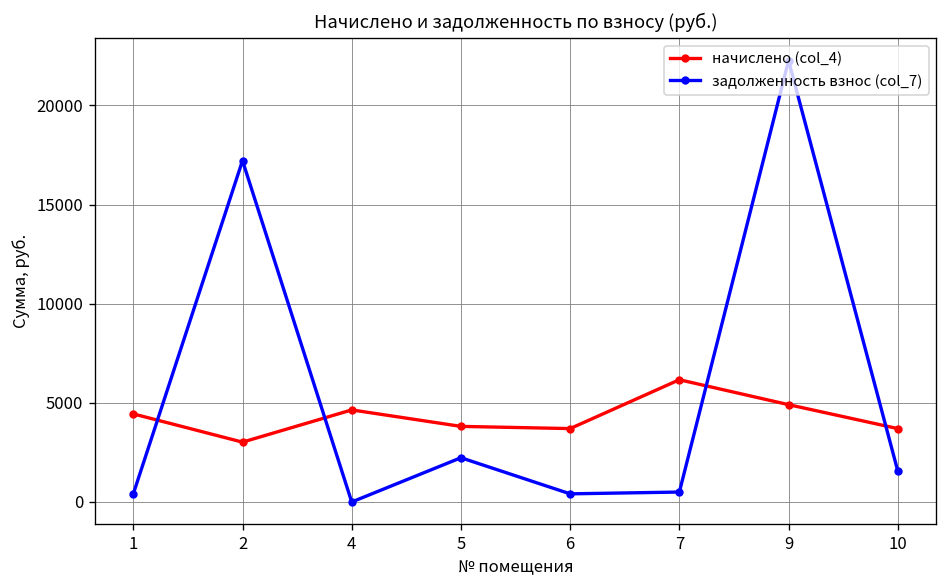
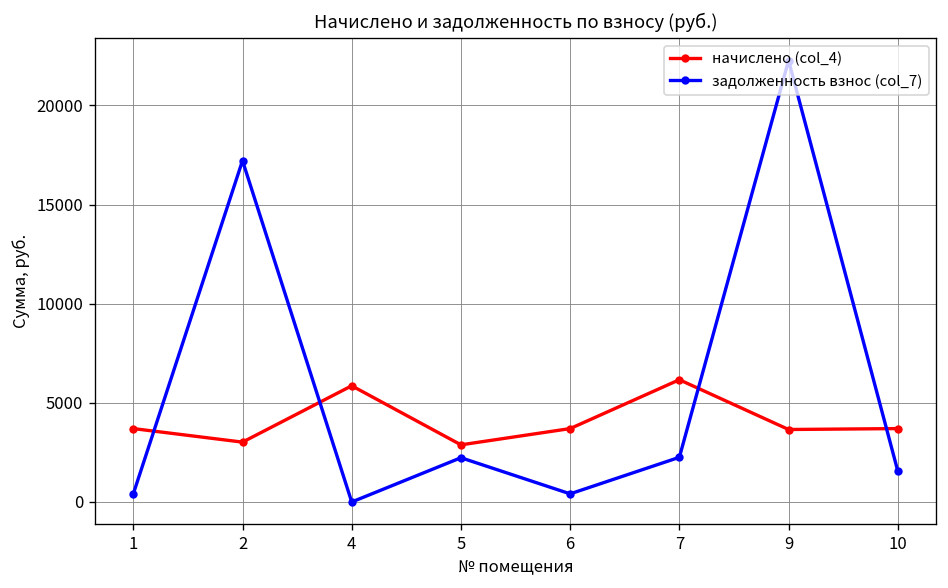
  {
    "начислено (col_4)": {
-     "1": 4400,
+     "1": 3700,
      "2": 3000,
-     "4": 4600,
-     "5": 3800,
+     "4": 5900,
+     "5": 2900,
      "6": 3700,
      "7": 6200,
-     "9": 4900,
+     "9": 3700,
      "10": 3700
    },
    "задолженность взнос (col_7)": {
      "1": 400,
      "2": 17200,
      "4": 0,
      "5": 2200,
      "6": 400,
-     "7": 500,
+     "7": 2300,
      "10": 1600
    }
  }
